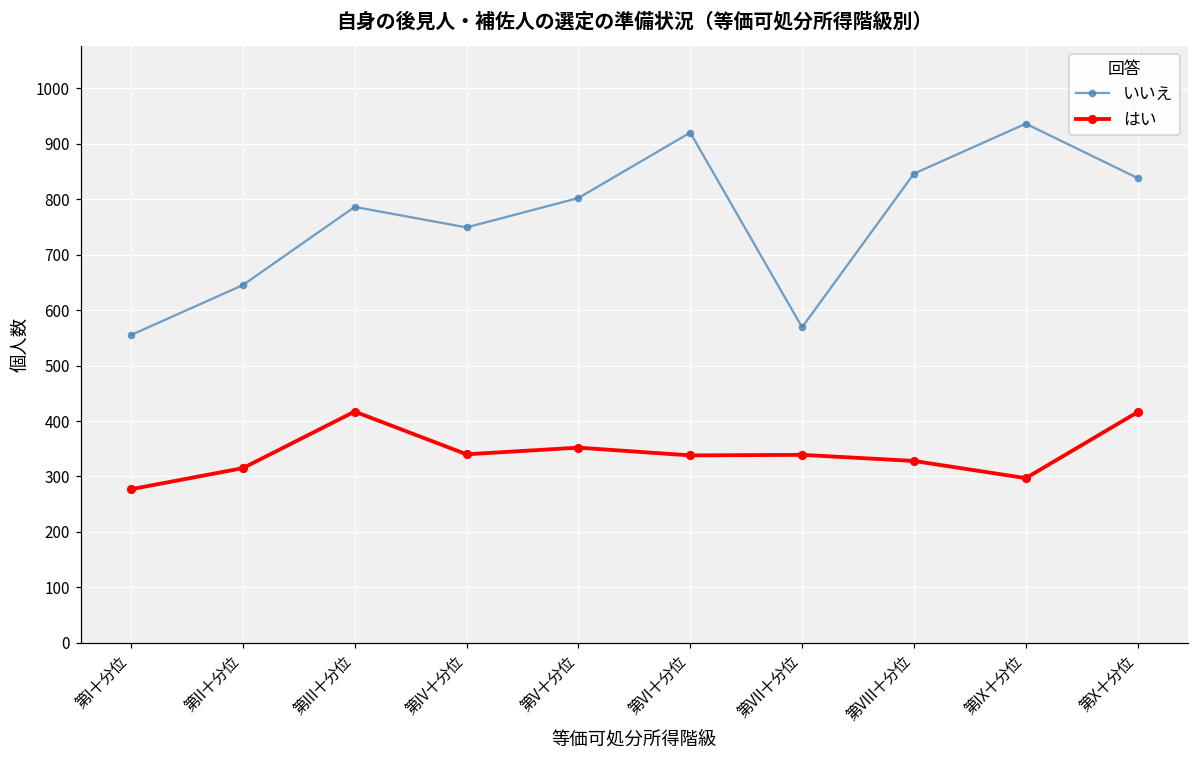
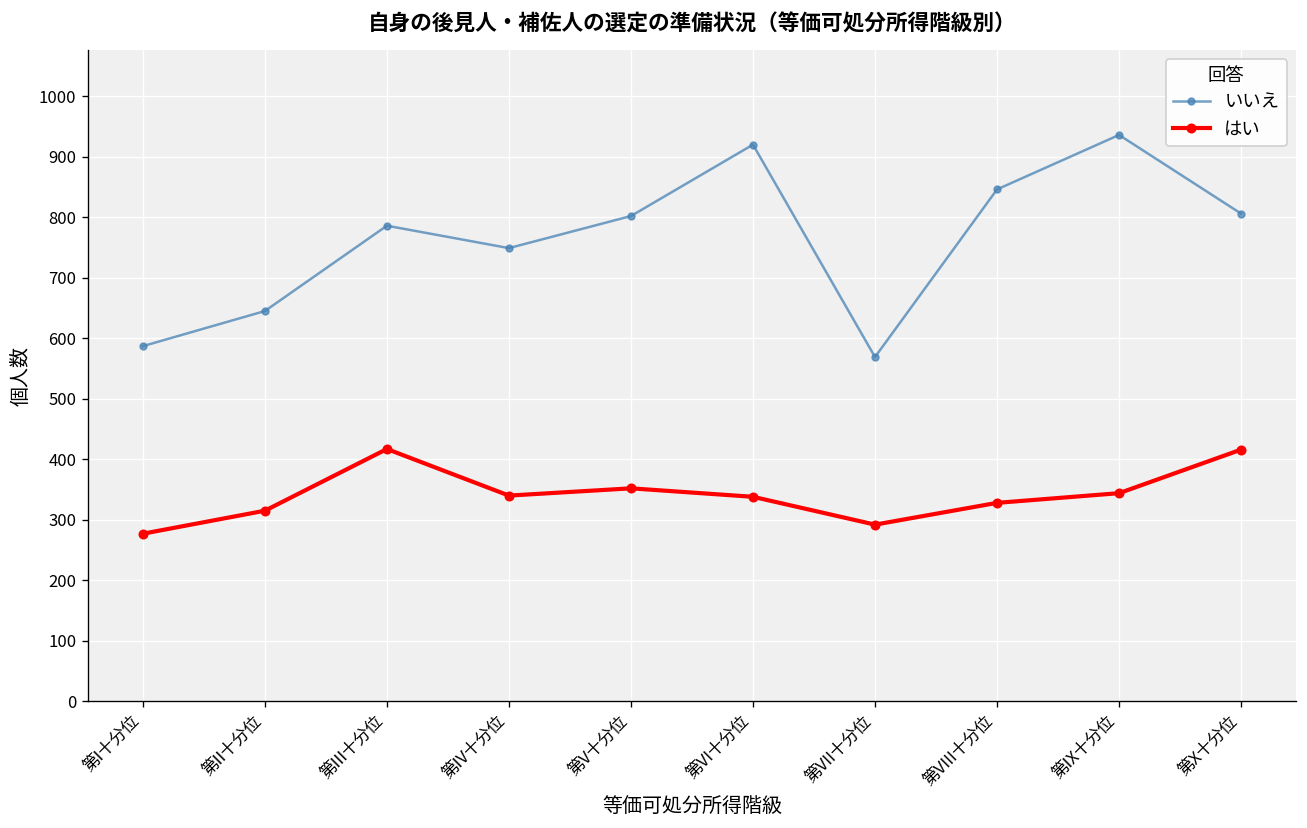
  {
    "いいえ": {
-     "第I十分位": 560,
+     "第I十分位": 590,
      "第II十分位": 650,
      "第III十分位": 790,
      "第IV十分位": 750,
      "第V十分位": 800,
      "第VI十分位": 920,
      "第VII十分位": 570,
      "第VIII十分位": 850,
      "第IX十分位": 940,
-     "第X十分位": 840
+     "第X十分位": 810
    },
    "はい": {
      "第I十分位": 280,
      "第II十分位": 320,
      "第III十分位": 420,
      "第IV十分位": 340,
      "第V十分位": 350,
      "第VI十分位": 340,
-     "第VII十分位": 340,
+     "第VII十分位": 290,
      "第VIII十分位": 330,
-     "第IX十分位": 300,
+     "第IX十分位": 340,
      "第X十分位": 420
    }
  }
